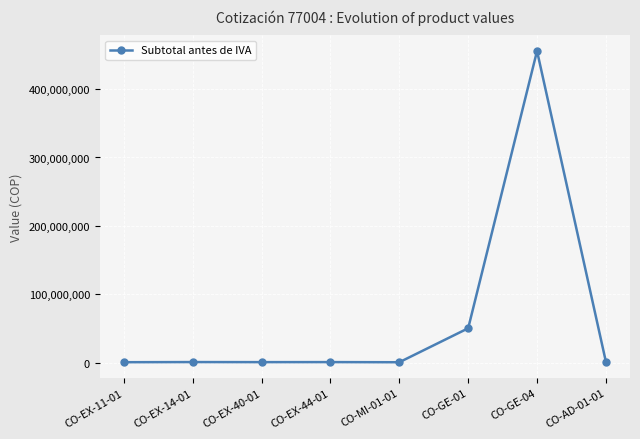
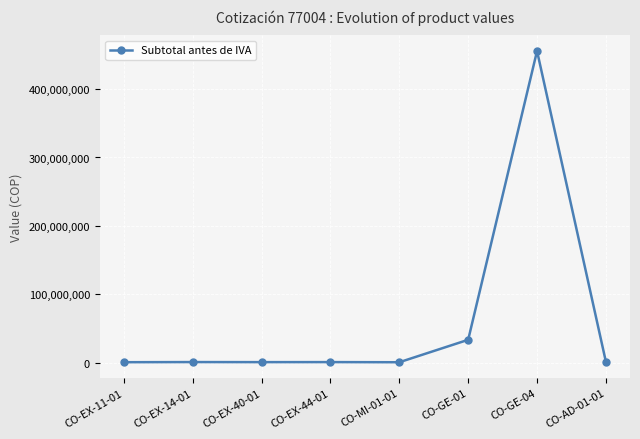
  {
    "CO-EX-11-01": "0",
    "CO-EX-14-01": "0",
    "CO-EX-40-01": "0",
    "CO-EX-44-01": "0",
    "CO-MI-01-01": "0",
-   "CO-GE-01": "50,000,000",
+   "CO-GE-01": "30,000,000",
    "CO-GE-04": "460,000,000",
    "CO-AD-01-01": "0"
  }
